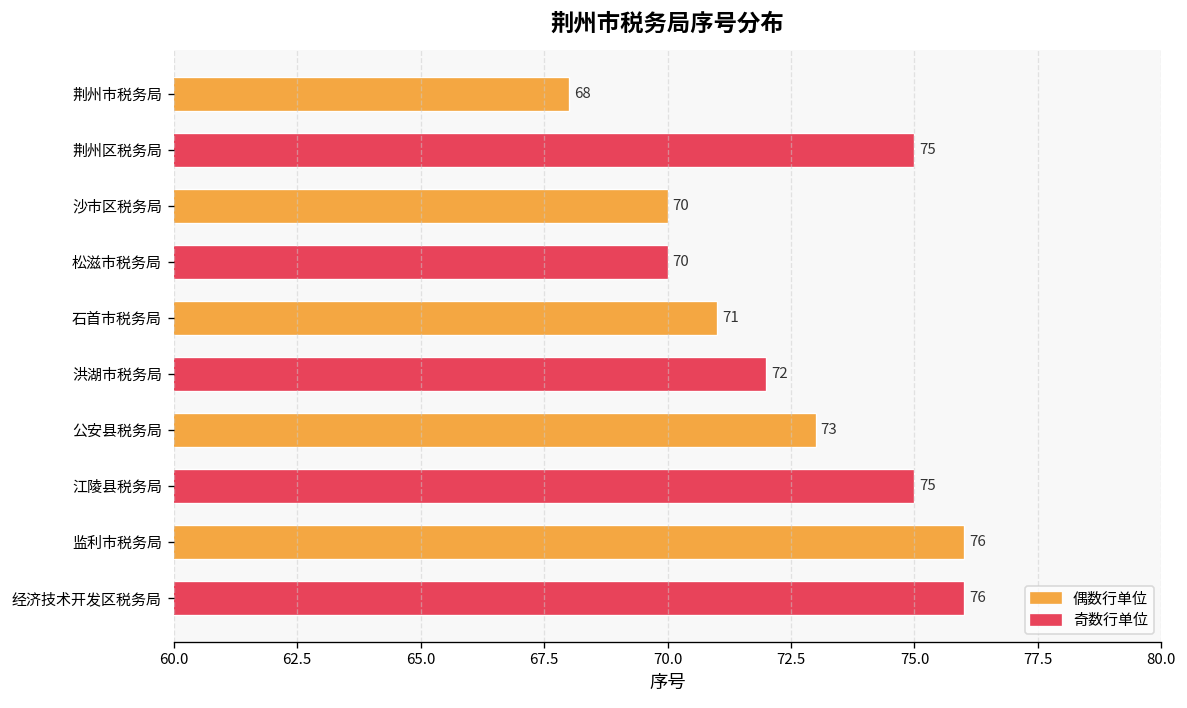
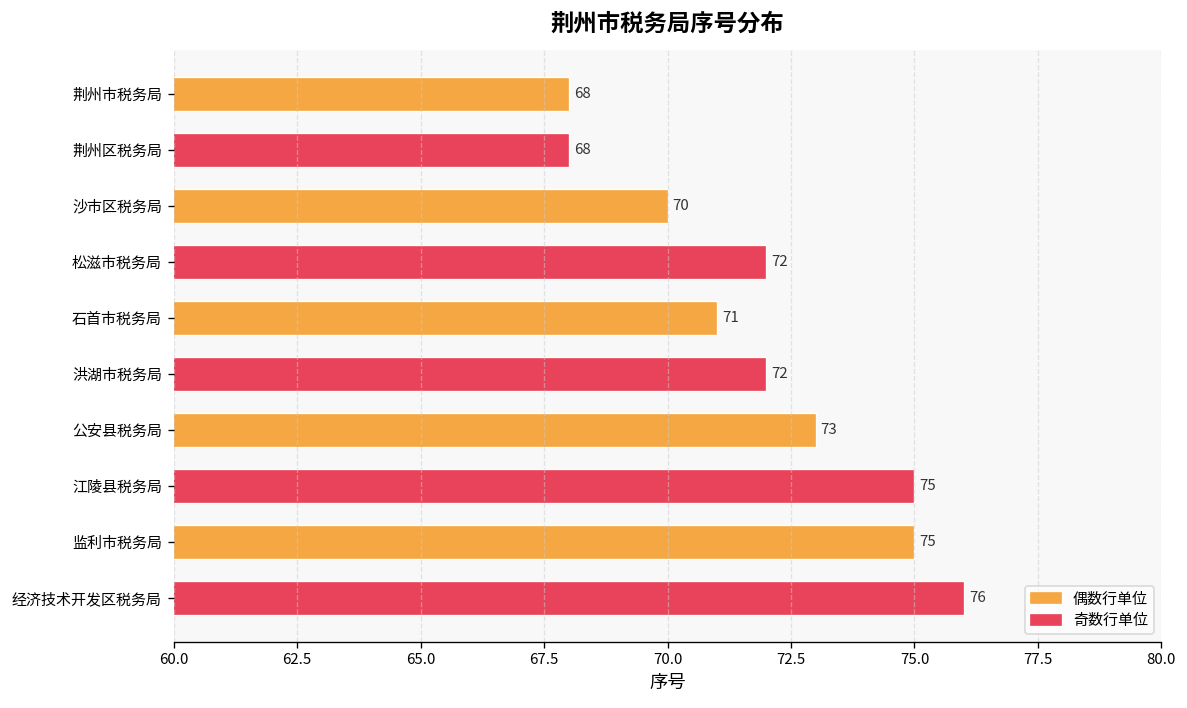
  {
    "荆州市税务局": 68,
-   "荆州区税务局": 75,
+   "荆州区税务局": 68,
    "沙市区税务局": 70,
-   "松滋市税务局": 70,
+   "松滋市税务局": 72,
    "石首市税务局": 71,
    "洪湖市税务局": 72,
    "公安县税务局": 73,
    "江陵县税务局": 75,
-   "监利市税务局": 76,
+   "监利市税务局": 75,
    "经济技术开发区税务局": 76
  }
